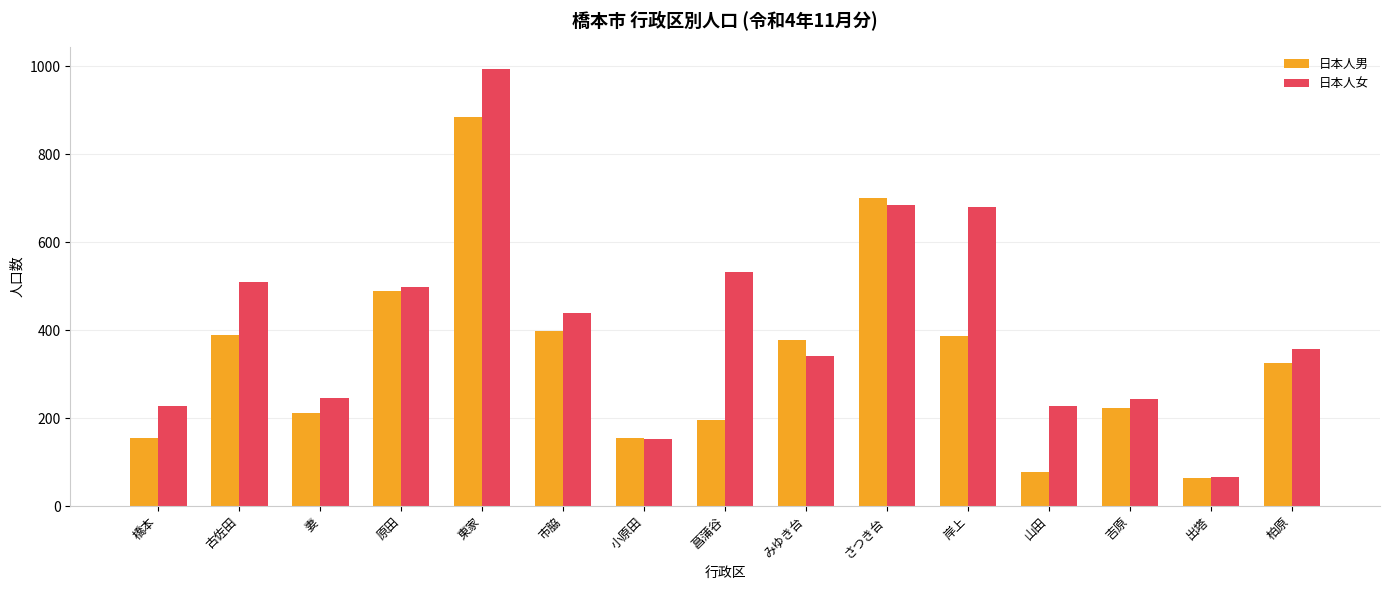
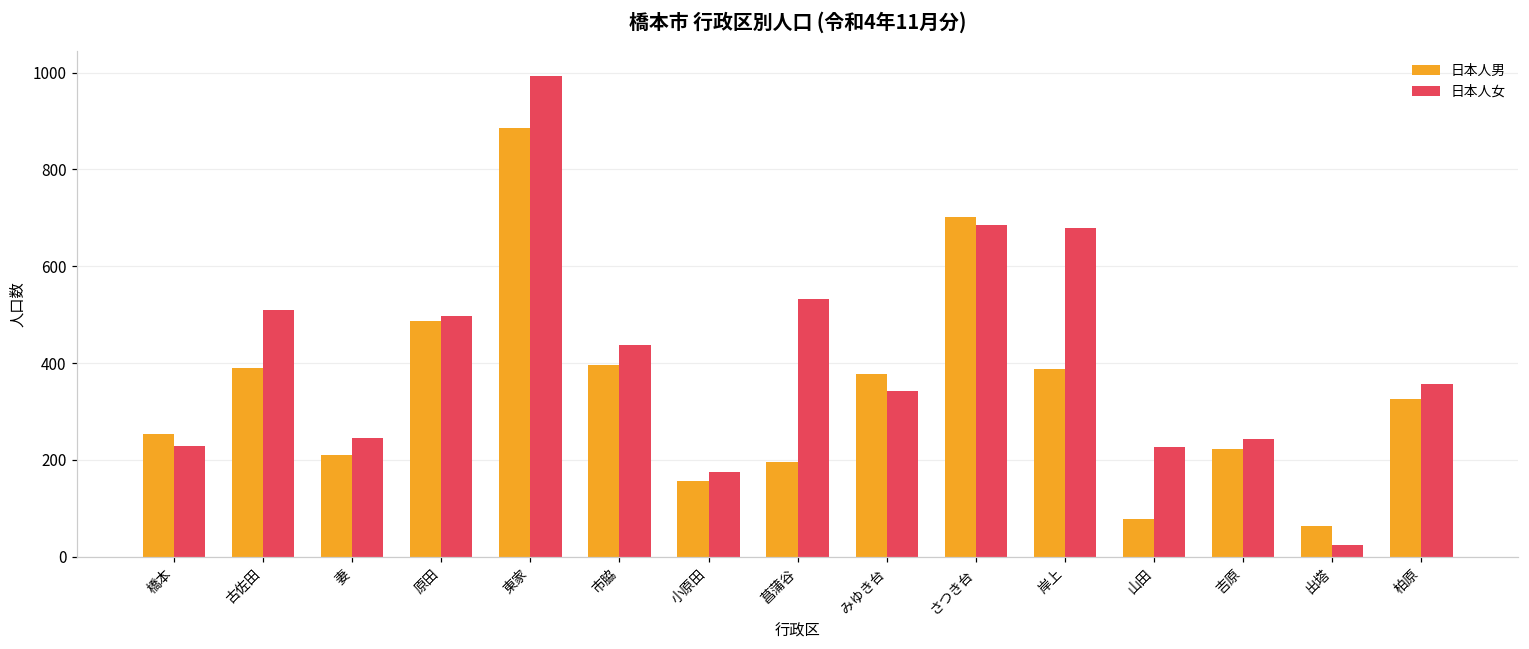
  {
    "日本人男": {
-     "橋本": 150,
+     "橋本": 250,
      "古佐田": 390,
      "妻": 210,
      "原田": 490,
      "東家": 890,
      "市脇": 400,
      "小原田": 160,
      "菖蒲谷": 200,
      "みゆき台": 380,
      "さつき台": 700,
      "岸上": 390,
      "山田": 80,
      "吉原": 220,
      "出塔": 60,
      "柏原": 330
    },
    "日本人女": {
      "橋本": 230,
      "古佐田": 510,
      "妻": 250,
      "原田": 500,
      "東家": 990,
      "市脇": 440,
-     "小原田": 150,
+     "小原田": 180,
      "菖蒲谷": 530,
      "みゆき台": 340,
      "さつき台": 690,
      "岸上": 680,
      "山田": 230,
      "吉原": 240,
-     "出塔": 70,
+     "出塔": 30,
      "柏原": 360
    }
  }
